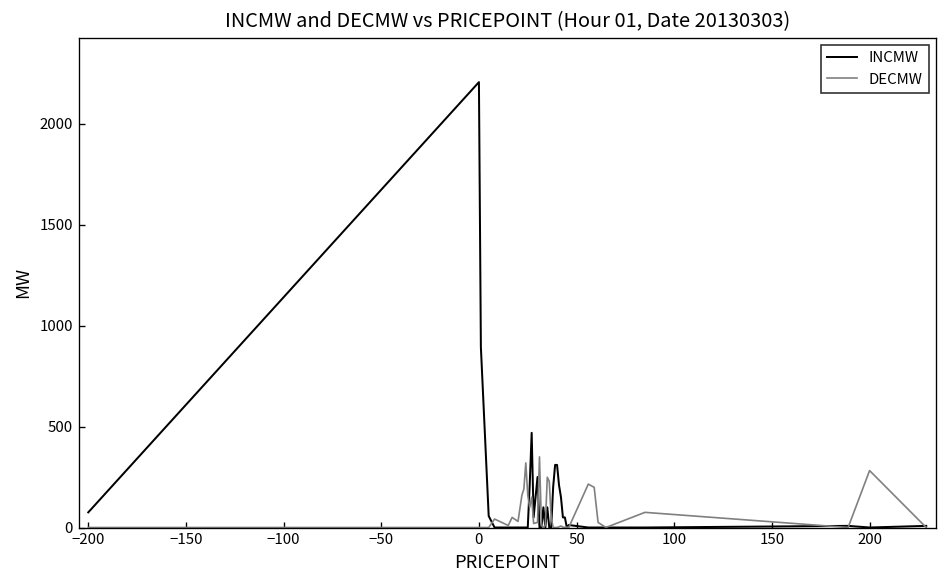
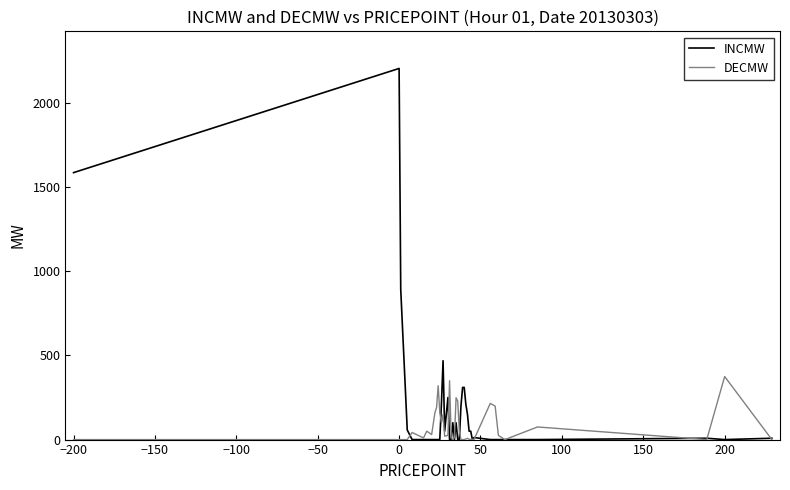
  {
    "INCMW": {
-     "−200": 80,
+     "−200": 1590,
      "0": 2210,
      "200": 0
    },
    "DECMW": {
      "−200": 0,
      "0": 0,
-     "200": 280
+     "200": 380
    }
  }
